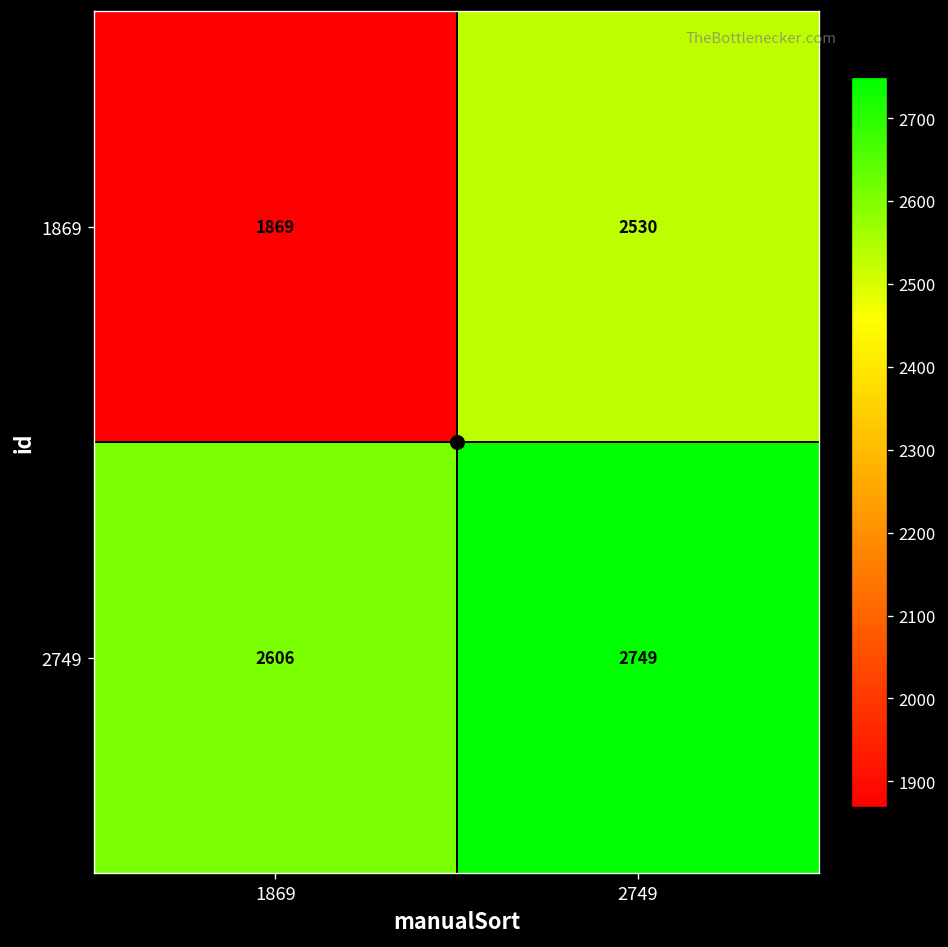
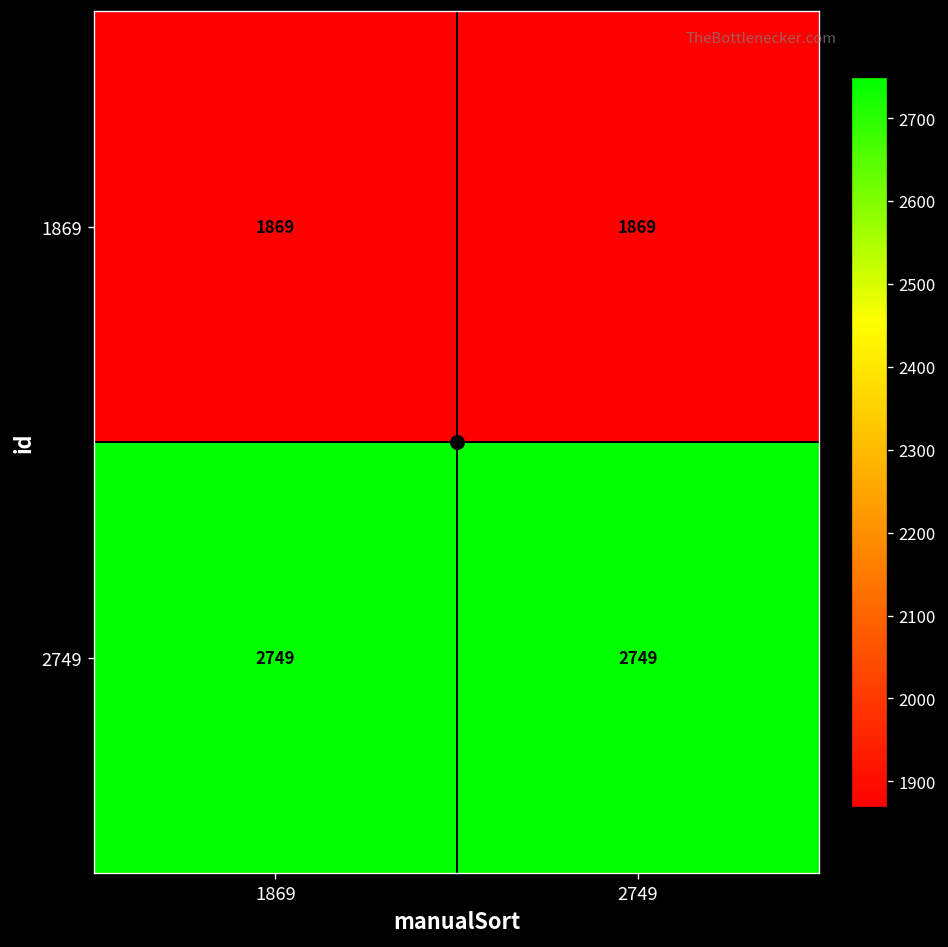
  {
    "1869": {
      "1869": 1869,
-     "2749": 2530
+     "2749": 1869
    },
    "2749": {
-     "1869": 2606,
+     "1869": 2749,
      "2749": 2749
    }
  }
